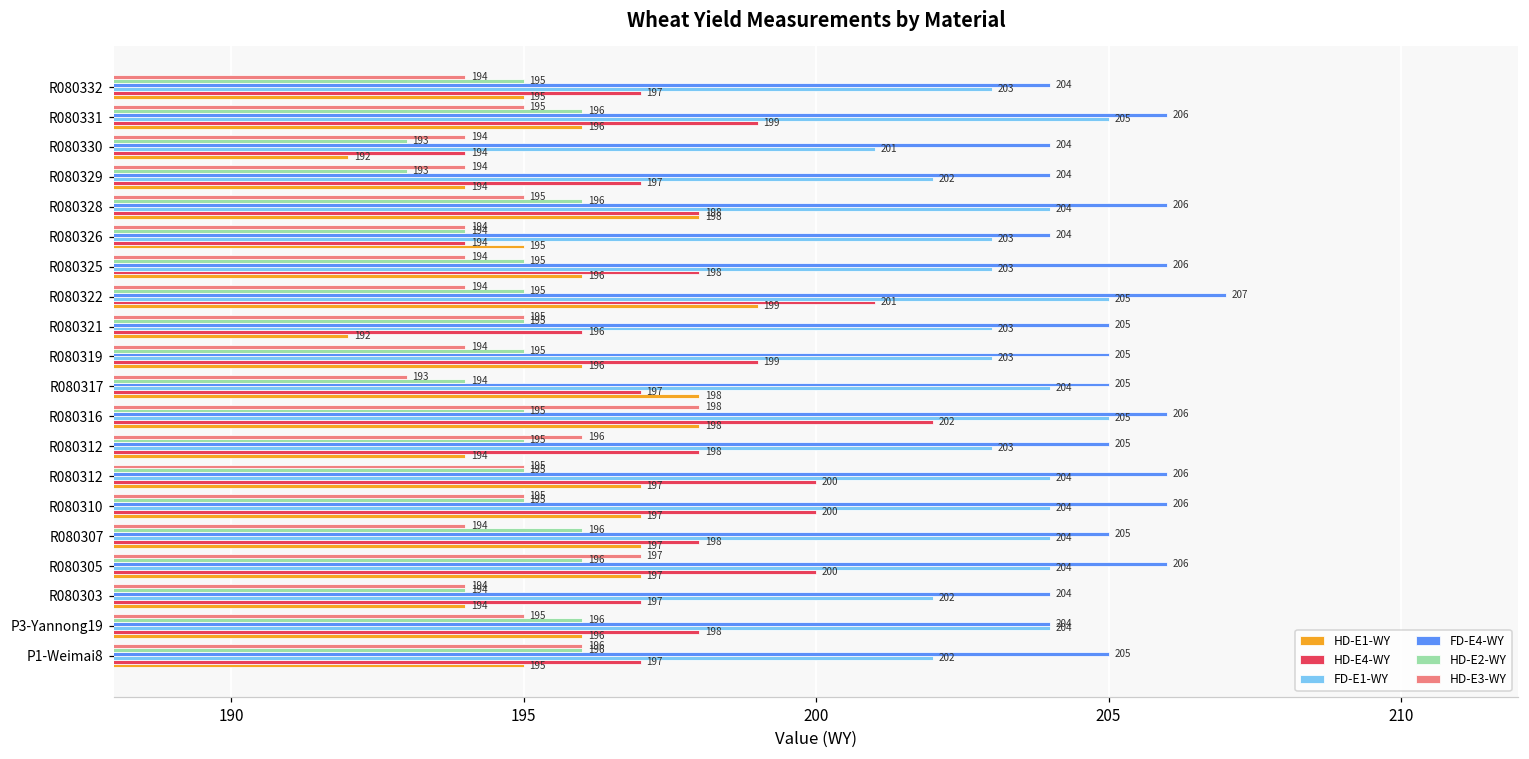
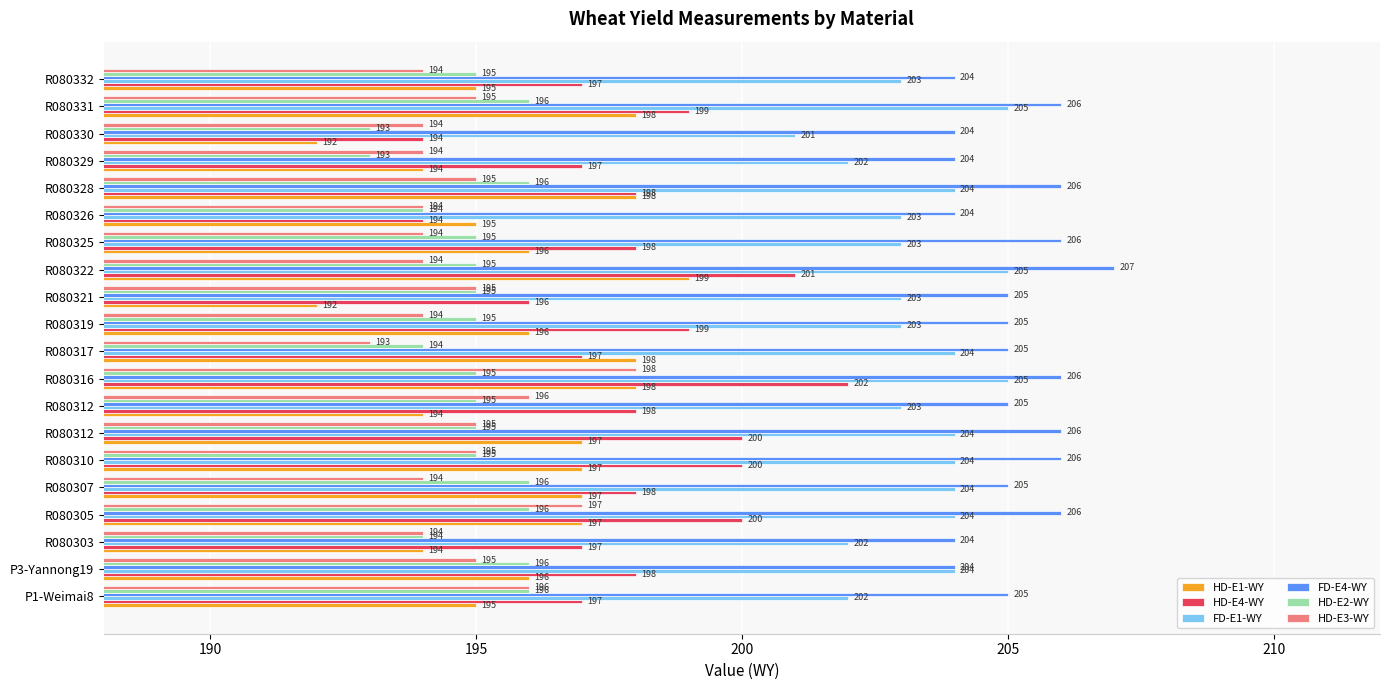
  {
    "HD-E1-WY": {
      "R080332": 195,
-     "R080331": 196,
+     "R080331": 198,
      "R080330": 192,
      "R080329": 194,
      "R080326": 195,
      "R080325": 196,
      "R080322": 199,
      "R080321": 192,
      "R080319": 196,
      "R080317": 198,
      "R080316": 198,
      "R080310": 197,
      "R080307": 197,
      "R080305": 197,
      "R080303": 194,
      "P3-Yannong19": 196,
      "P1-Weimai8": 195
    },
    "HD-E4-WY": {
      "R080332": 197,
      "R080331": 199,
      "R080330": 194,
      "R080329": 197,
      "R080326": 194,
      "R080325": 198,
      "R080322": 201,
      "R080321": 196,
      "R080319": 199,
      "R080317": 197,
      "R080316": 202,
      "R080310": 200,
      "R080307": 198,
      "R080305": 200,
      "R080303": 197,
      "P3-Yannong19": 198,
      "P1-Weimai8": 197
    },
    "FD-E1-WY": {
      "R080332": 203,
      "R080331": 205,
      "R080330": 201,
      "R080329": 202,
      "R080328": 204,
      "R080326": 203,
      "R080325": 203,
      "R080322": 205,
      "R080321": 203,
      "R080319": 203,
      "R080317": 204,
      "R080316": 205,
      "R080310": 204,
      "R080307": 204,
      "R080305": 204,
      "R080303": 202,
      "P1-Weimai8": 202
    },
    "FD-E4-WY": {
      "R080332": 204,
      "R080331": 206,
      "R080330": 204,
      "R080329": 204,
      "R080328": 206,
      "R080326": 204,
      "R080325": 206,
      "R080322": 207,
      "R080321": 205,
      "R080319": 205,
      "R080317": 205,
      "R080316": 206,
      "R080310": 206,
      "R080307": 205,
      "R080305": 206,
      "R080303": 204,
      "P1-Weimai8": 205
    },
    "HD-E2-WY": {
      "R080332": 195,
      "R080331": 196,
      "R080330": 193,
      "R080329": 193,
      "R080328": 196,
      "R080325": 195,
      "R080322": 195,
      "R080319": 195,
      "R080317": 194,
      "R080316": 195,
      "R080307": 196,
      "R080305": 196,
      "P3-Yannong19": 196
    },
    "HD-E3-WY": {
      "R080332": 194,
      "R080331": 195,
      "R080330": 194,
      "R080329": 194,
      "R080328": 195,
      "R080325": 194,
      "R080322": 194,
      "R080319": 194,
      "R080317": 193,
      "R080316": 198,
      "R080307": 194,
      "R080305": 197,
      "P3-Yannong19": 195
    }
  }
